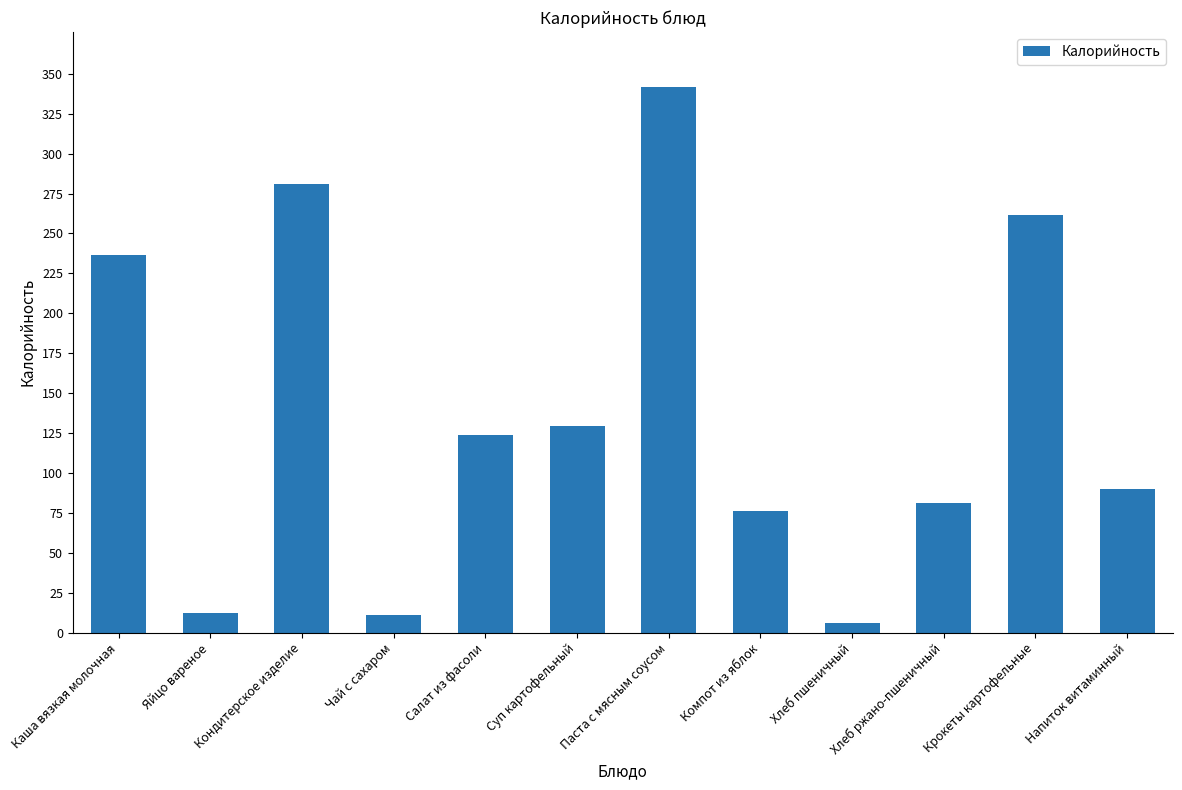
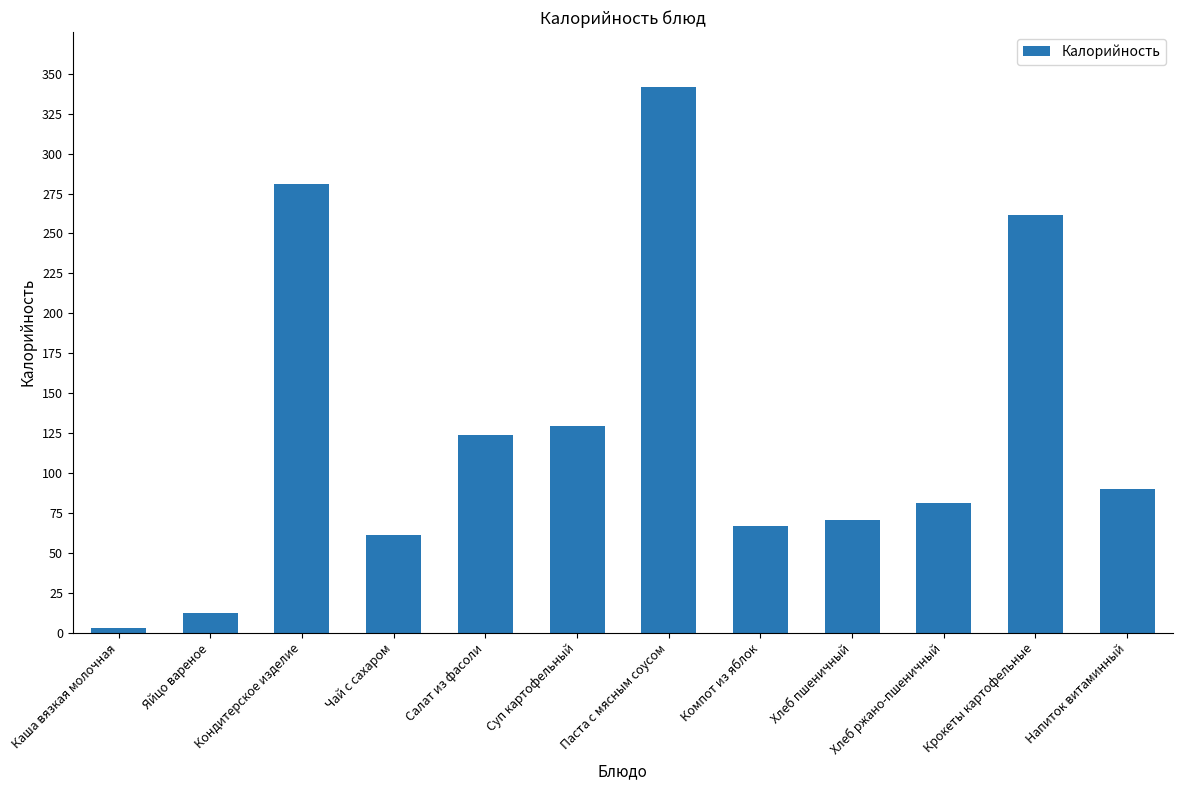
  {
-   "Каша вязкая молочная": 236,
+   "Каша вязкая молочная": 3,
    "Яйцо вареное": 12,
    "Кондитерское изделие": 281,
-   "Чай с сахаром": 11,
+   "Чай с сахаром": 61,
    "Салат из фасоли": 124,
    "Суп картофельный": 130,
    "Паста с мясным соусом": 342,
-   "Компот из яблок": 76,
-   "Хлеб пшеничный": 6,
+   "Компот из яблок": 66,
+   "Хлеб пшеничный": 70,
    "Хлеб ржано-пшеничный": 81,
    "Крокеты картофельные": 262,
    "Напиток витаминный": 90
  }
